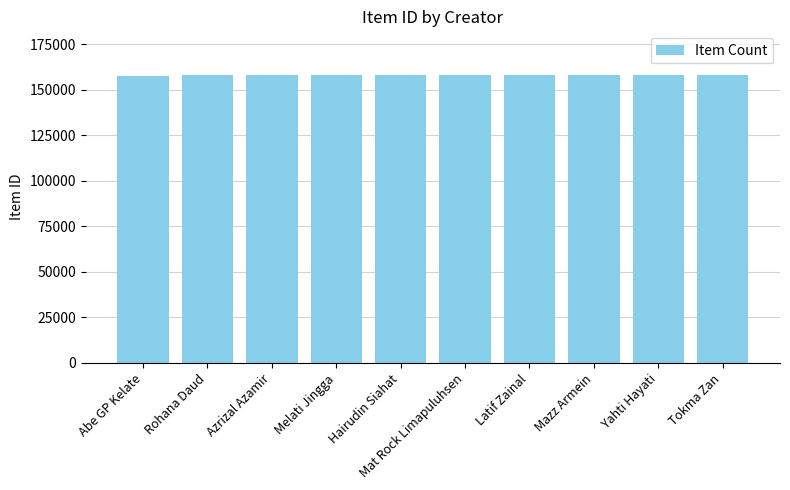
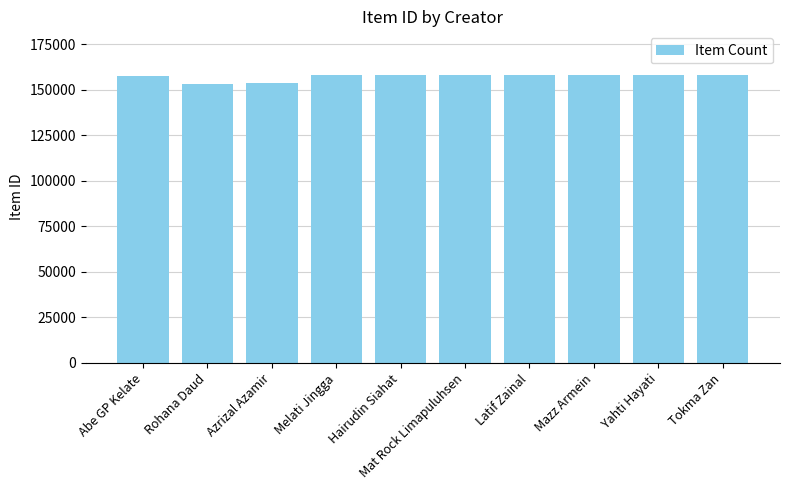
  {
    "Abe GP Kelate": 158000,
-   "Rohana Daud": 158000,
-   "Azrizal Azamir": 158000,
+   "Rohana Daud": 153000,
+   "Azrizal Azamir": 154000,
    "Melati Jingga": 158000,
    "Hairudin Siahat": 158000,
    "Mat Rock Limapuluhsen": 158000,
    "Latif Zainal": 158000,
    "Mazz Armein": 158000,
    "Yahti Hayati": 158000,
    "Tokma Zan": 158000
  }
